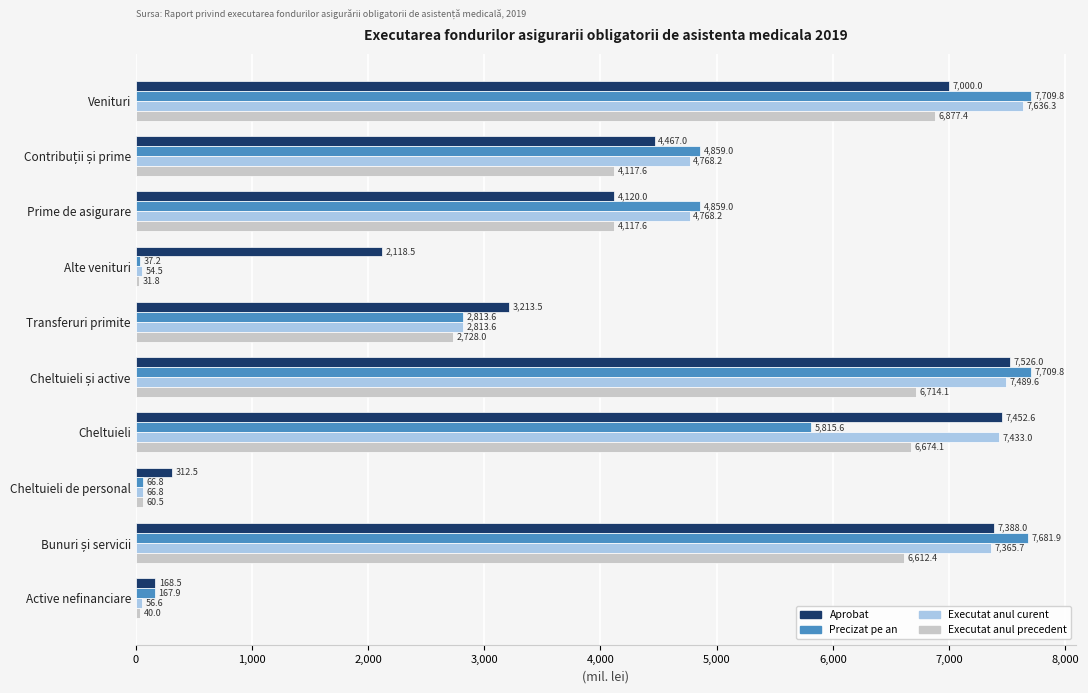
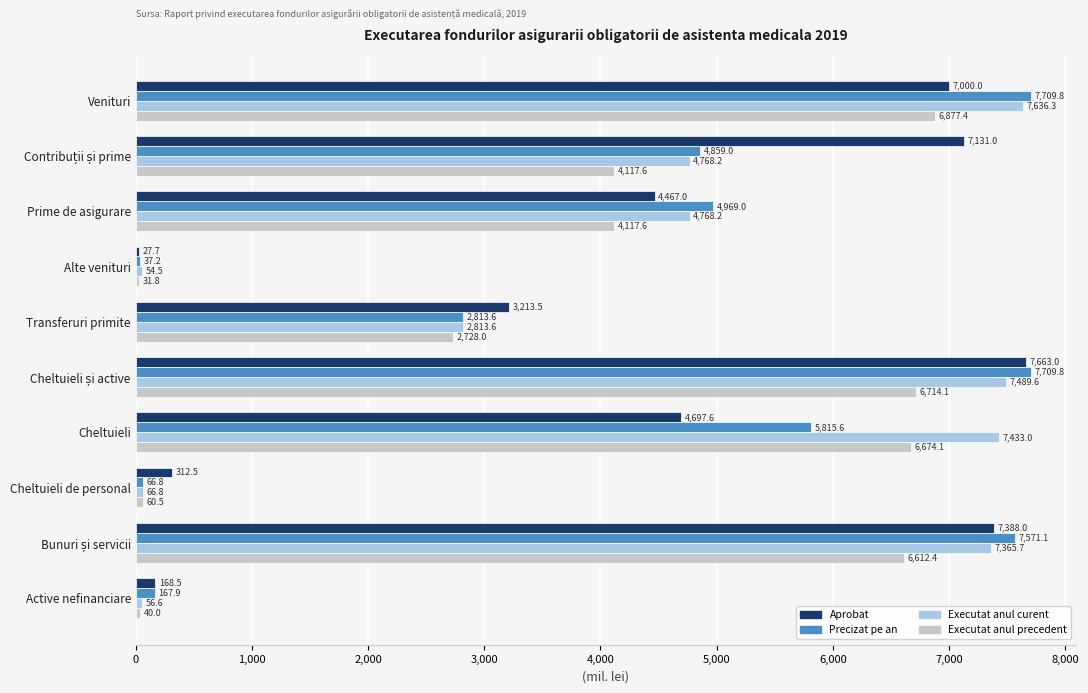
  {
    "Aprobat": {
      "Venituri": "7,000.0",
-     "Contribuții și prime": "4,467.0",
-     "Prime de asigurare": "4,120.0",
-     "Alte venituri": "2,118.5",
+     "Contribuții și prime": "7,131.0",
+     "Prime de asigurare": "4,467.0",
+     "Alte venituri": "27.7",
      "Transferuri primite": "3,213.5",
-     "Cheltuieli și active": "7,526.0",
-     "Cheltuieli": "7,452.6",
+     "Cheltuieli și active": "7,663.0",
+     "Cheltuieli": "4,697.6",
      "Cheltuieli de personal": "312.5",
      "Bunuri și servicii": "7,388.0",
      "Active nefinanciare": "168.5"
    },
    "Precizat pe an": {
      "Venituri": "7,709.8",
      "Contribuții și prime": "4,859.0",
-     "Prime de asigurare": "4,859.0",
+     "Prime de asigurare": "4,969.0",
      "Alte venituri": "37.2",
      "Transferuri primite": "2,813.6",
      "Cheltuieli și active": "7,709.8",
      "Cheltuieli": "5,815.6",
      "Cheltuieli de personal": "66.8",
-     "Bunuri și servicii": "7,681.9",
+     "Bunuri și servicii": "7,571.1",
      "Active nefinanciare": "167.9"
    }
  }
